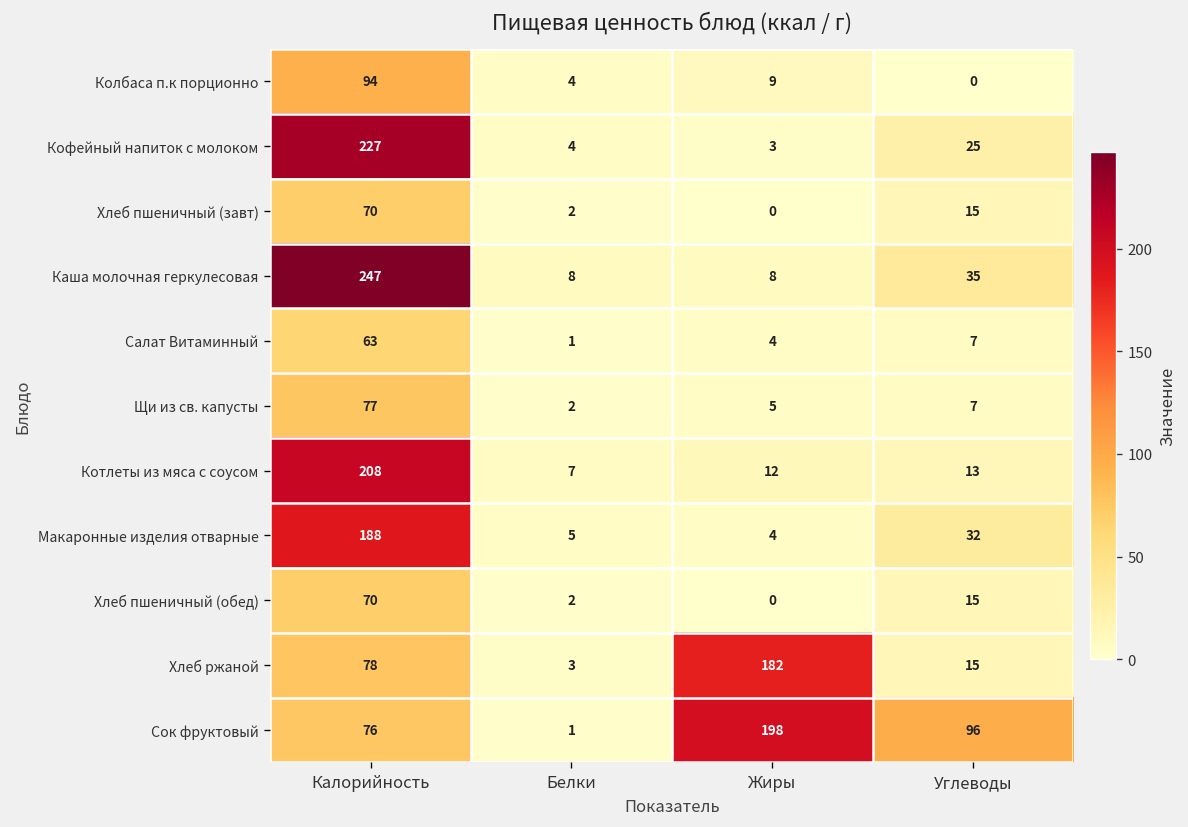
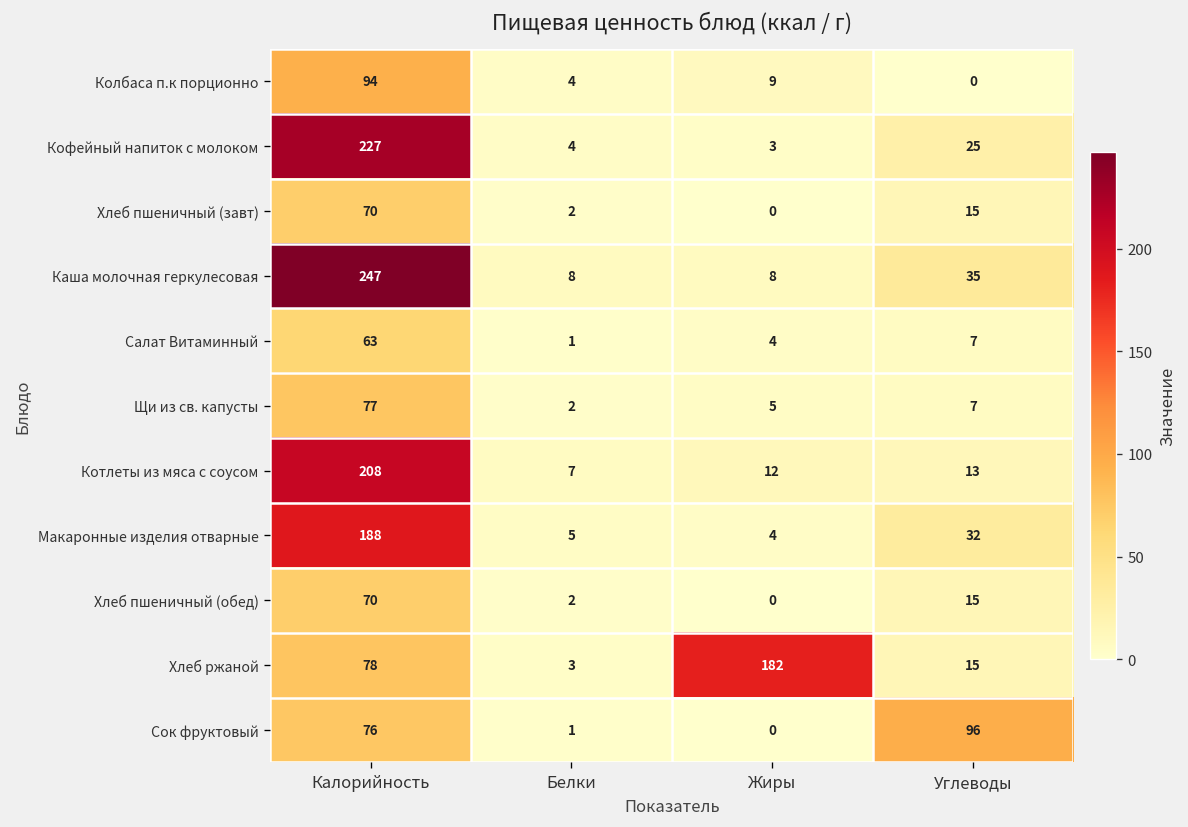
  {
    "Колбаса п.к порционно": {
      "Калорийность": 94,
      "Белки": 4,
      "Жиры": 9,
      "Углеводы": 0
    },
    "Кофейный напиток с молоком": {
      "Калорийность": 227,
      "Белки": 4,
      "Жиры": 3,
      "Углеводы": 25
    },
    "Хлеб пшеничный (завт)": {
      "Калорийность": 70,
      "Белки": 2,
      "Жиры": 0,
      "Углеводы": 15
    },
    "Каша молочная геркулесовая": {
      "Калорийность": 247,
      "Белки": 8,
      "Жиры": 8,
      "Углеводы": 35
    },
    "Салат Витаминный": {
      "Калорийность": 63,
      "Белки": 1,
      "Жиры": 4,
      "Углеводы": 7
    },
    "Щи из св. капусты": {
      "Калорийность": 77,
      "Белки": 2,
      "Жиры": 5,
      "Углеводы": 7
    },
    "Котлеты из мяса с соусом": {
      "Калорийность": 208,
      "Белки": 7,
      "Жиры": 12,
      "Углеводы": 13
    },
    "Макаронные изделия отварные": {
      "Калорийность": 188,
      "Белки": 5,
      "Жиры": 4,
      "Углеводы": 32
    },
    "Хлеб пшеничный (обед)": {
      "Калорийность": 70,
      "Белки": 2,
      "Жиры": 0,
      "Углеводы": 15
    },
    "Хлеб ржаной": {
      "Калорийность": 78,
      "Белки": 3,
      "Жиры": 182,
      "Углеводы": 15
    },
    "Сок фруктовый": {
      "Калорийность": 76,
      "Белки": 1,
-     "Жиры": 198,
+     "Жиры": 0,
      "Углеводы": 96
    }
  }
